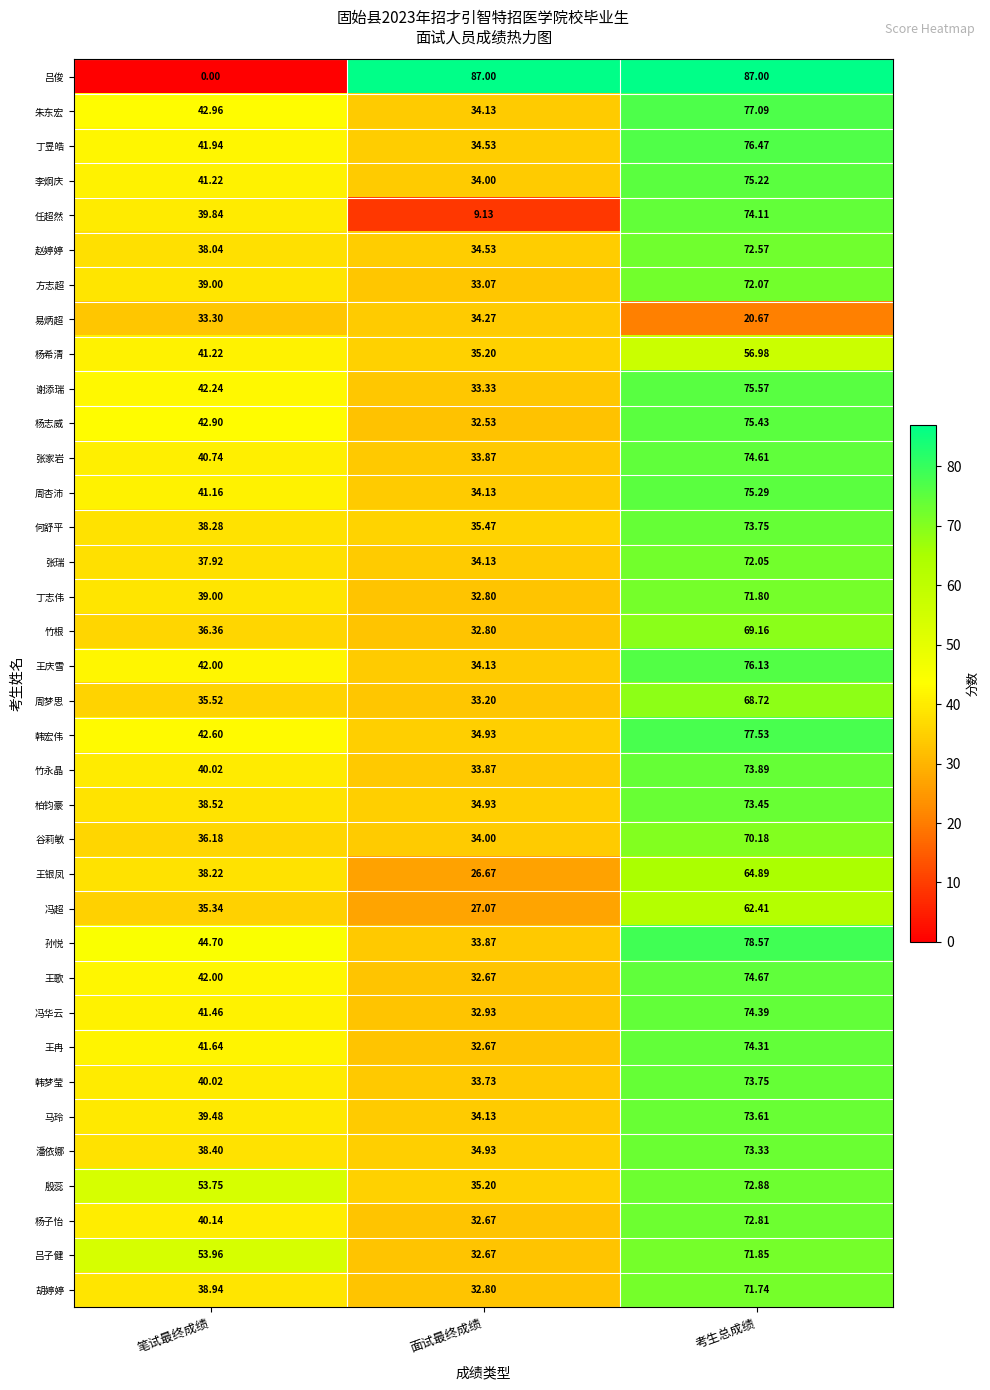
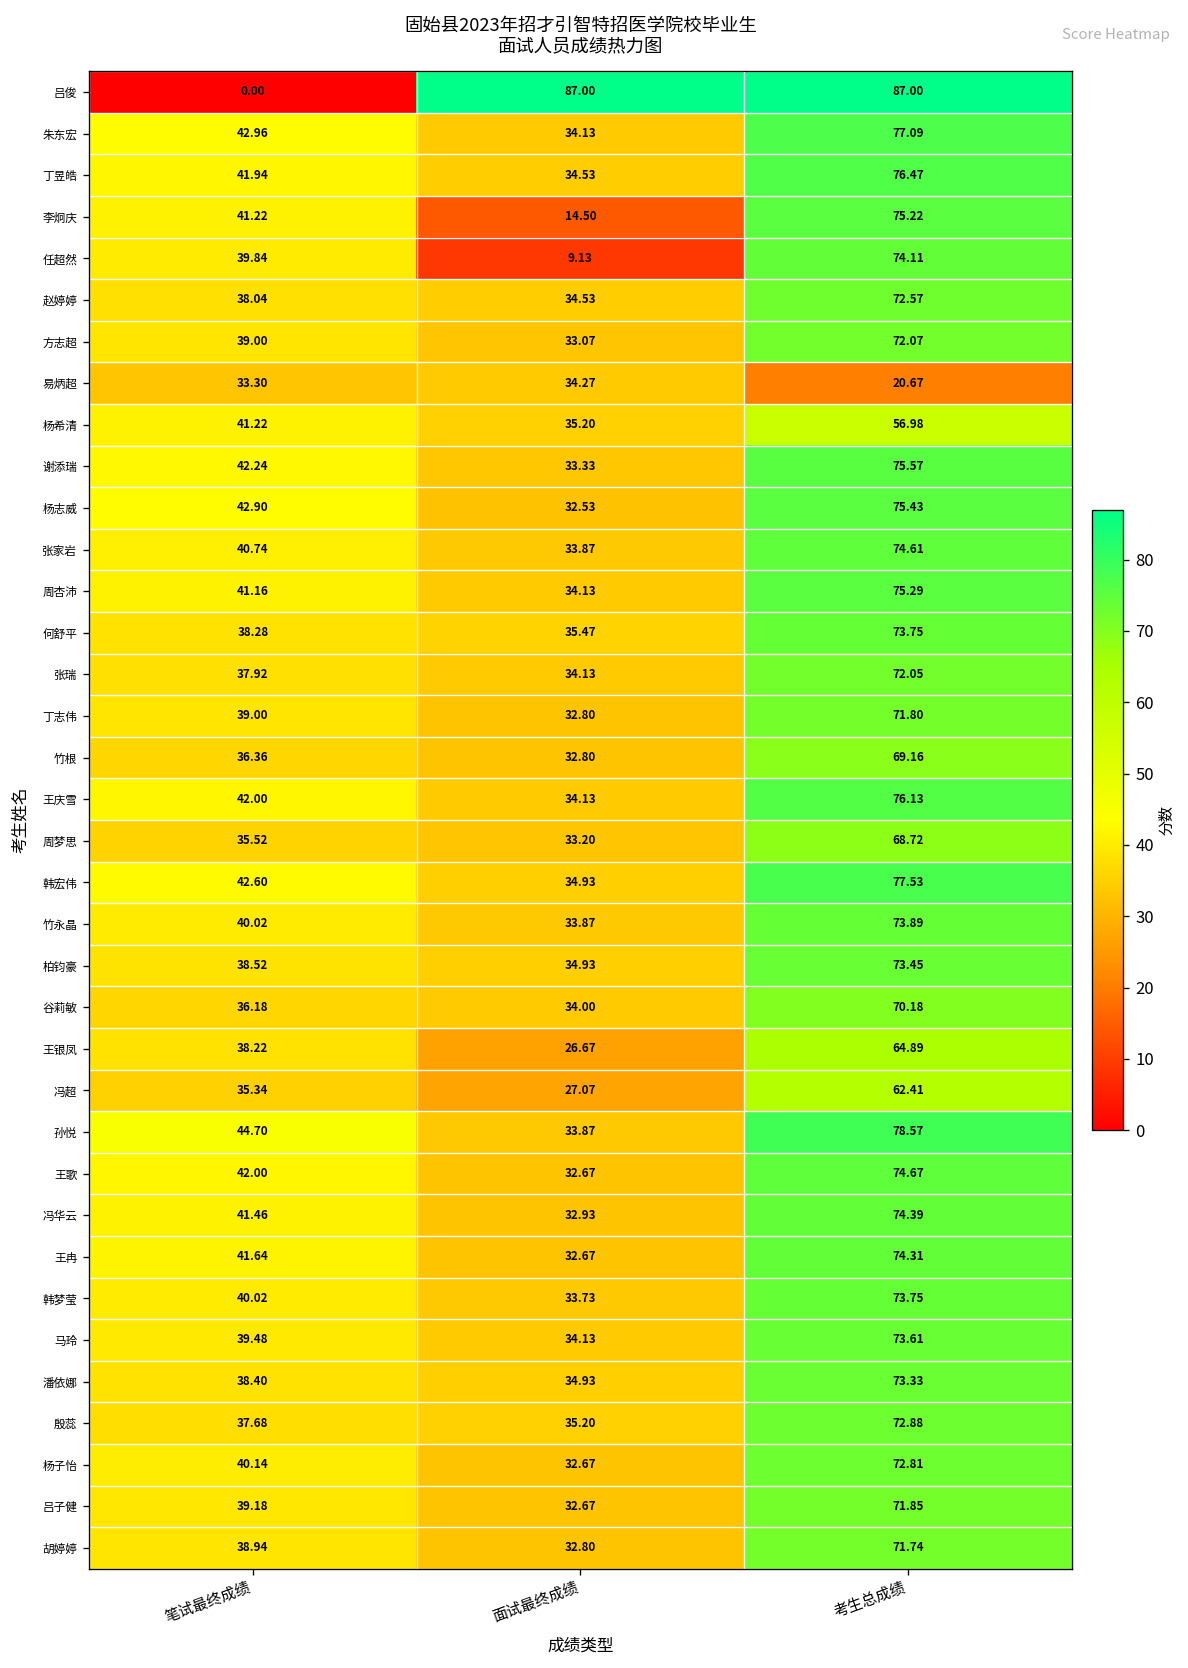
  {
    "吕俊": {
      "笔试最终成绩": 0.00,
      "面试最终成绩": 87.00,
      "考生总成绩": 87.00
    },
    "朱东宏": {
      "笔试最终成绩": 42.96,
      "面试最终成绩": 34.13,
      "考生总成绩": 77.09
    },
    "丁昱皓": {
      "笔试最终成绩": 41.94,
      "面试最终成绩": 34.53,
      "考生总成绩": 76.47
    },
    "李炯庆": {
      "笔试最终成绩": 41.22,
-     "面试最终成绩": 34.00,
+     "面试最终成绩": 14.50,
      "考生总成绩": 75.22
    },
    "任超然": {
      "笔试最终成绩": 39.84,
      "面试最终成绩": 9.13,
      "考生总成绩": 74.11
    },
    "赵婷婷": {
      "笔试最终成绩": 38.04,
      "面试最终成绩": 34.53,
      "考生总成绩": 72.57
    },
    "方志超": {
      "笔试最终成绩": 39.00,
      "面试最终成绩": 33.07,
      "考生总成绩": 72.07
    },
    "易炳超": {
      "笔试最终成绩": 33.30,
      "面试最终成绩": 34.27,
      "考生总成绩": 20.67
    },
    "杨希清": {
      "笔试最终成绩": 41.22,
      "面试最终成绩": 35.20,
      "考生总成绩": 56.98
    },
    "谢添瑞": {
      "笔试最终成绩": 42.24,
      "面试最终成绩": 33.33,
      "考生总成绩": 75.57
    },
    "杨志威": {
      "笔试最终成绩": 42.90,
      "面试最终成绩": 32.53,
      "考生总成绩": 75.43
    },
    "张家岩": {
      "笔试最终成绩": 40.74,
      "面试最终成绩": 33.87,
      "考生总成绩": 74.61
    },
    "周杏沛": {
      "笔试最终成绩": 41.16,
      "面试最终成绩": 34.13,
      "考生总成绩": 75.29
    },
    "何舒平": {
      "笔试最终成绩": 38.28,
      "面试最终成绩": 35.47,
      "考生总成绩": 73.75
    },
    "张瑞": {
      "笔试最终成绩": 37.92,
      "面试最终成绩": 34.13,
      "考生总成绩": 72.05
    },
    "丁志伟": {
      "笔试最终成绩": 39.00,
      "面试最终成绩": 32.80,
      "考生总成绩": 71.80
    },
    "竹根": {
      "笔试最终成绩": 36.36,
      "面试最终成绩": 32.80,
      "考生总成绩": 69.16
    },
    "王庆雪": {
      "笔试最终成绩": 42.00,
      "面试最终成绩": 34.13,
      "考生总成绩": 76.13
    },
    "周梦思": {
      "笔试最终成绩": 35.52,
      "面试最终成绩": 33.20,
      "考生总成绩": 68.72
    },
    "韩宏伟": {
      "笔试最终成绩": 42.60,
      "面试最终成绩": 34.93,
      "考生总成绩": 77.53
    },
    "竹永晶": {
      "笔试最终成绩": 40.02,
      "面试最终成绩": 33.87,
      "考生总成绩": 73.89
    },
    "柏钧豪": {
      "笔试最终成绩": 38.52,
      "面试最终成绩": 34.93,
      "考生总成绩": 73.45
    },
    "谷莉敏": {
      "笔试最终成绩": 36.18,
      "面试最终成绩": 34.00,
      "考生总成绩": 70.18
    },
    "王银凤": {
      "笔试最终成绩": 38.22,
      "面试最终成绩": 26.67,
      "考生总成绩": 64.89
    },
    "冯超": {
      "笔试最终成绩": 35.34,
      "面试最终成绩": 27.07,
      "考生总成绩": 62.41
    },
    "孙悦": {
      "笔试最终成绩": 44.70,
      "面试最终成绩": 33.87,
      "考生总成绩": 78.57
    },
    "王歌": {
      "笔试最终成绩": 42.00,
      "面试最终成绩": 32.67,
      "考生总成绩": 74.67
    },
    "冯华云": {
      "笔试最终成绩": 41.46,
      "面试最终成绩": 32.93,
      "考生总成绩": 74.39
    },
    "王冉": {
      "笔试最终成绩": 41.64,
      "面试最终成绩": 32.67,
      "考生总成绩": 74.31
    },
    "韩梦莹": {
      "笔试最终成绩": 40.02,
      "面试最终成绩": 33.73,
      "考生总成绩": 73.75
    },
    "马玲": {
      "笔试最终成绩": 39.48,
      "面试最终成绩": 34.13,
      "考生总成绩": 73.61
    },
    "潘依娜": {
      "笔试最终成绩": 38.40,
      "面试最终成绩": 34.93,
      "考生总成绩": 73.33
    },
    "殷蕊": {
-     "笔试最终成绩": 53.75,
+     "笔试最终成绩": 37.68,
      "面试最终成绩": 35.20,
      "考生总成绩": 72.88
    },
    "杨子怡": {
      "笔试最终成绩": 40.14,
      "面试最终成绩": 32.67,
      "考生总成绩": 72.81
    },
    "吕子健": {
-     "笔试最终成绩": 53.96,
+     "笔试最终成绩": 39.18,
      "面试最终成绩": 32.67,
      "考生总成绩": 71.85
    },
    "胡婷婷": {
      "笔试最终成绩": 38.94,
      "面试最终成绩": 32.80,
      "考生总成绩": 71.74
    }
  }
